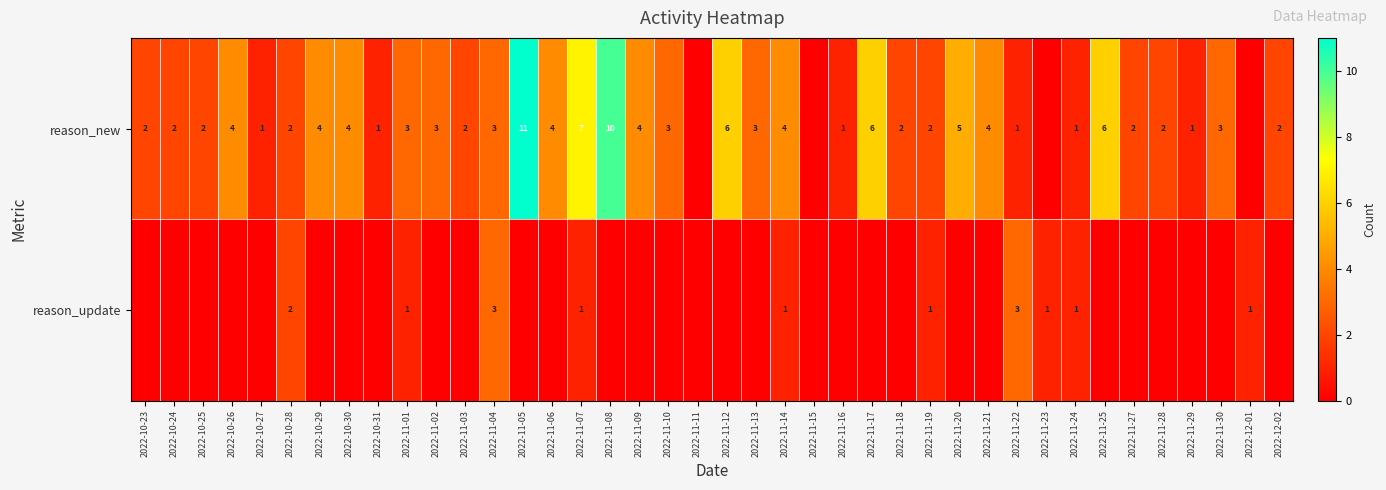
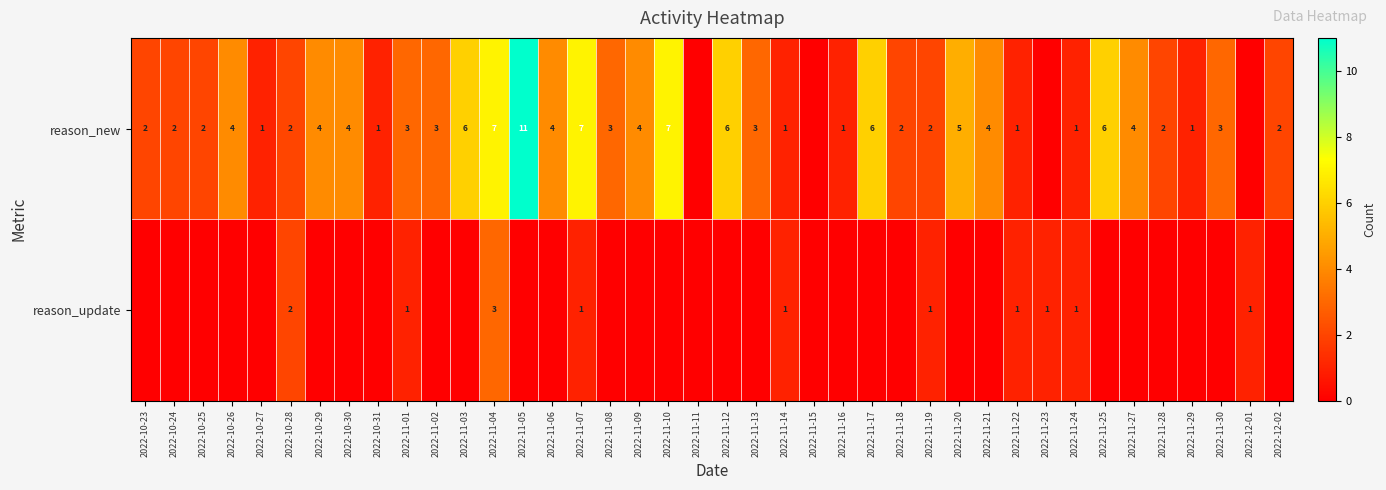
  {
    "reason_new": {
      "2022-10-23": 2,
      "2022-10-24": 2,
      "2022-10-25": 2,
      "2022-10-26": 4,
      "2022-10-27": 1,
      "2022-10-28": 2,
      "2022-10-29": 4,
      "2022-10-30": 4,
      "2022-10-31": 1,
      "2022-11-01": 3,
      "2022-11-02": 3,
-     "2022-11-03": 2,
-     "2022-11-04": 3,
+     "2022-11-03": 6,
+     "2022-11-04": 7,
      "2022-11-05": 11,
      "2022-11-06": 4,
      "2022-11-07": 7,
-     "2022-11-08": 10,
+     "2022-11-08": 3,
      "2022-11-09": 4,
-     "2022-11-10": 3,
+     "2022-11-10": 7,
      "2022-11-12": 6,
      "2022-11-13": 3,
-     "2022-11-14": 4,
+     "2022-11-14": 1,
      "2022-11-16": 1,
      "2022-11-17": 6,
      "2022-11-18": 2,
      "2022-11-19": 2,
      "2022-11-20": 5,
      "2022-11-21": 4,
      "2022-11-22": 1,
      "2022-11-24": 1,
      "2022-11-25": 6,
-     "2022-11-27": 2,
+     "2022-11-27": 4,
      "2022-11-28": 2,
      "2022-11-29": 1,
      "2022-11-30": 3,
      "2022-12-02": 2
    },
    "reason_update": {
      "2022-10-28": 2,
      "2022-11-01": 1,
      "2022-11-04": 3,
      "2022-11-07": 1,
      "2022-11-14": 1,
      "2022-11-19": 1,
-     "2022-11-22": 3,
+     "2022-11-22": 1,
      "2022-11-23": 1,
      "2022-11-24": 1,
      "2022-12-01": 1
    }
  }
